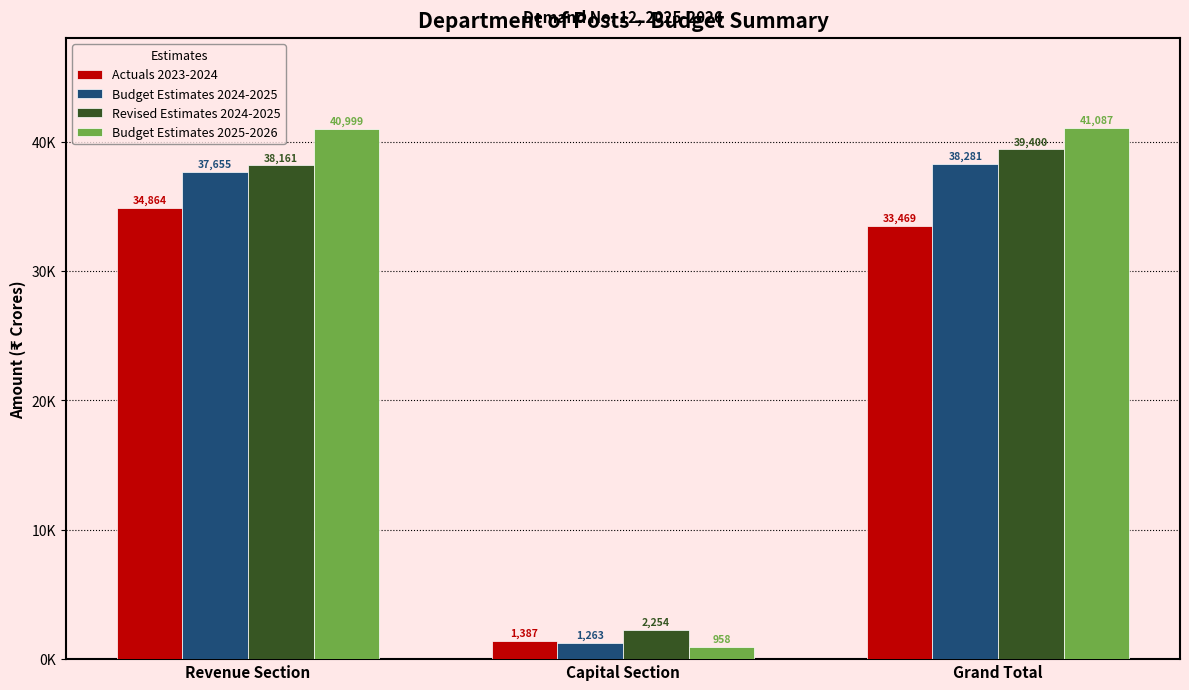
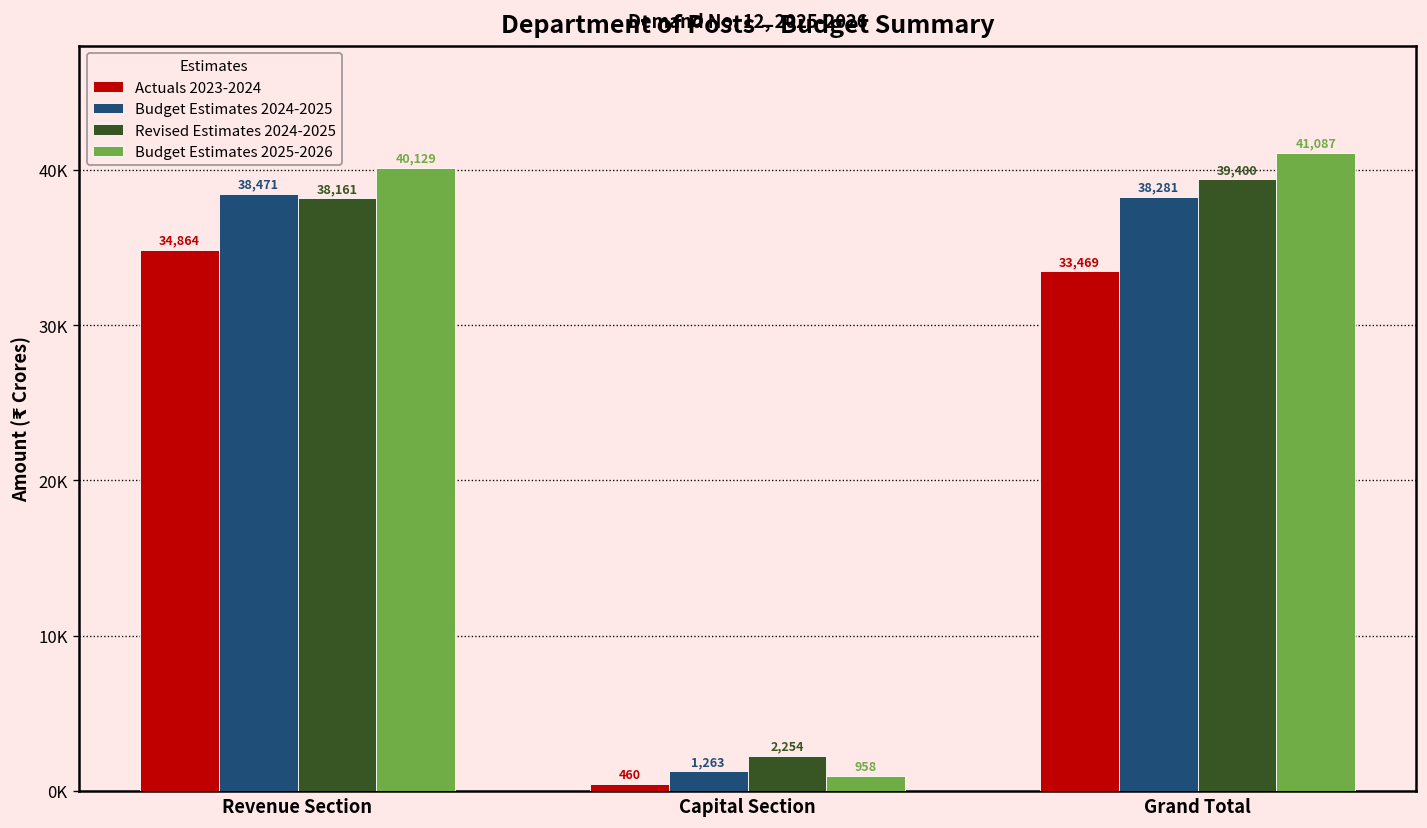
  {
    "Actuals 2023-2024": {
      "Revenue Section": "34,864",
-     "Capital Section": "1,387",
+     "Capital Section": "460",
      "Grand Total": "33,469"
    },
    "Budget Estimates 2024-2025": {
-     "Revenue Section": "37,655",
+     "Revenue Section": "38,471",
      "Capital Section": "1,263",
      "Grand Total": "38,281"
    },
    "Revised Estimates 2024-2025": {
      "Revenue Section": "38,161",
      "Capital Section": "2,254",
      "Grand Total": "39,400"
    },
    "Budget Estimates 2025-2026": {
-     "Revenue Section": "40,999",
+     "Revenue Section": "40,129",
      "Capital Section": "958",
      "Grand Total": "41,087"
    }
  }
